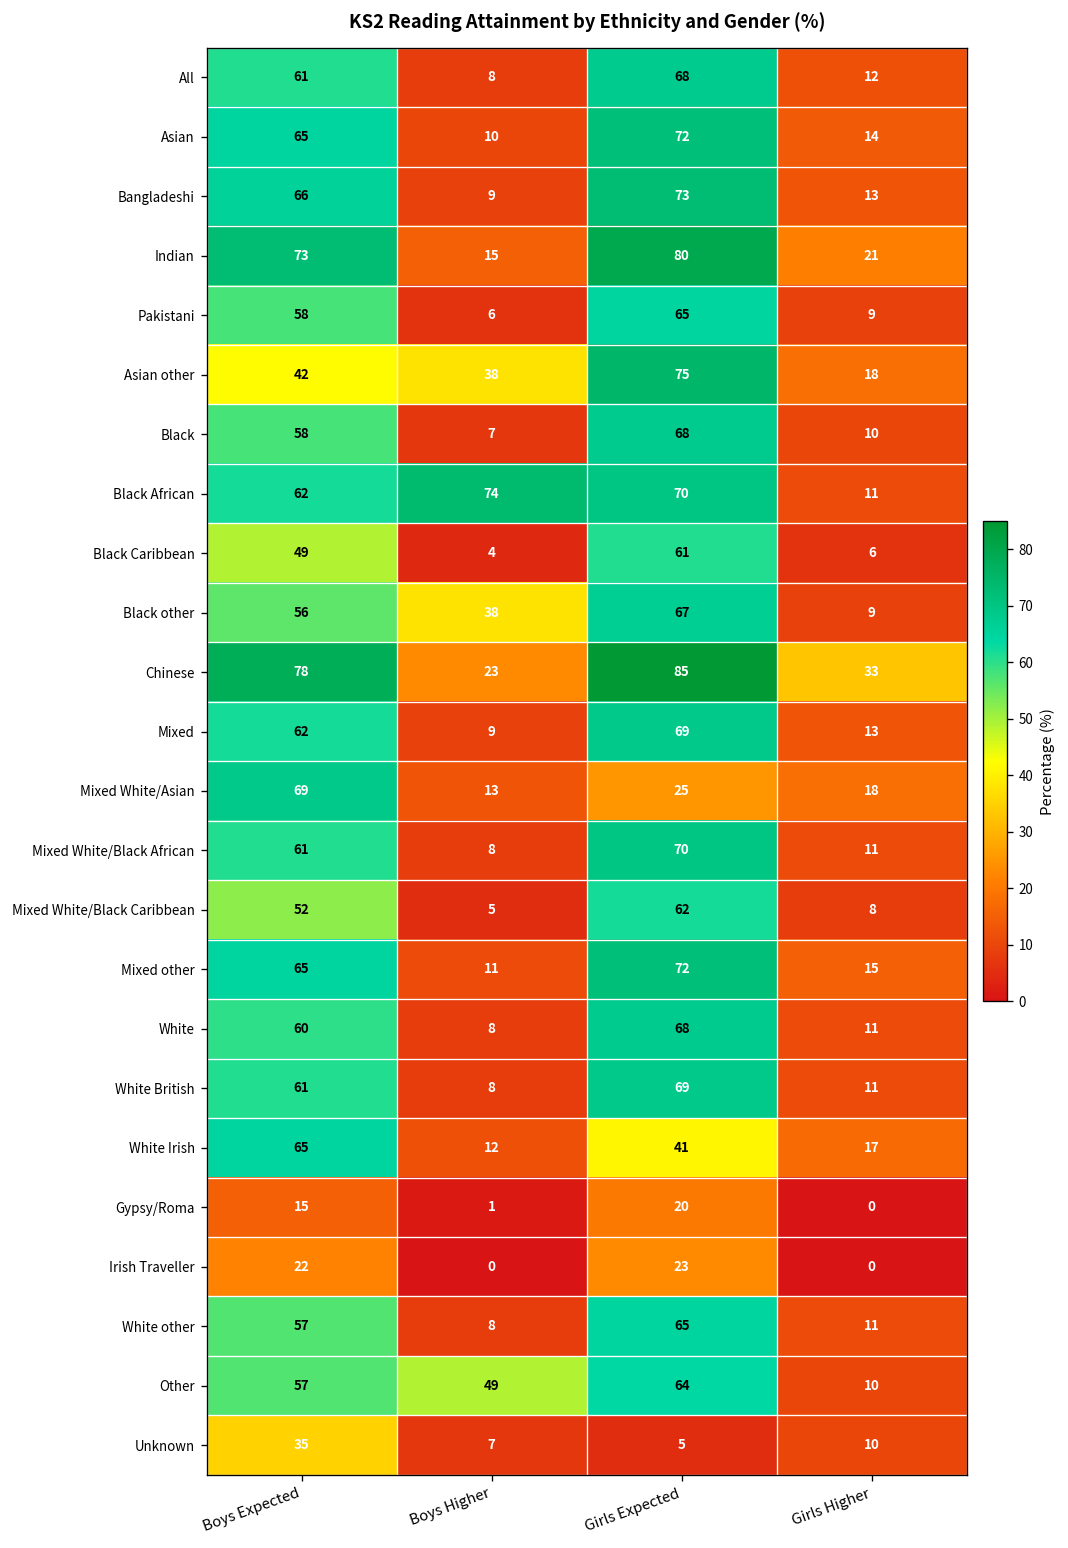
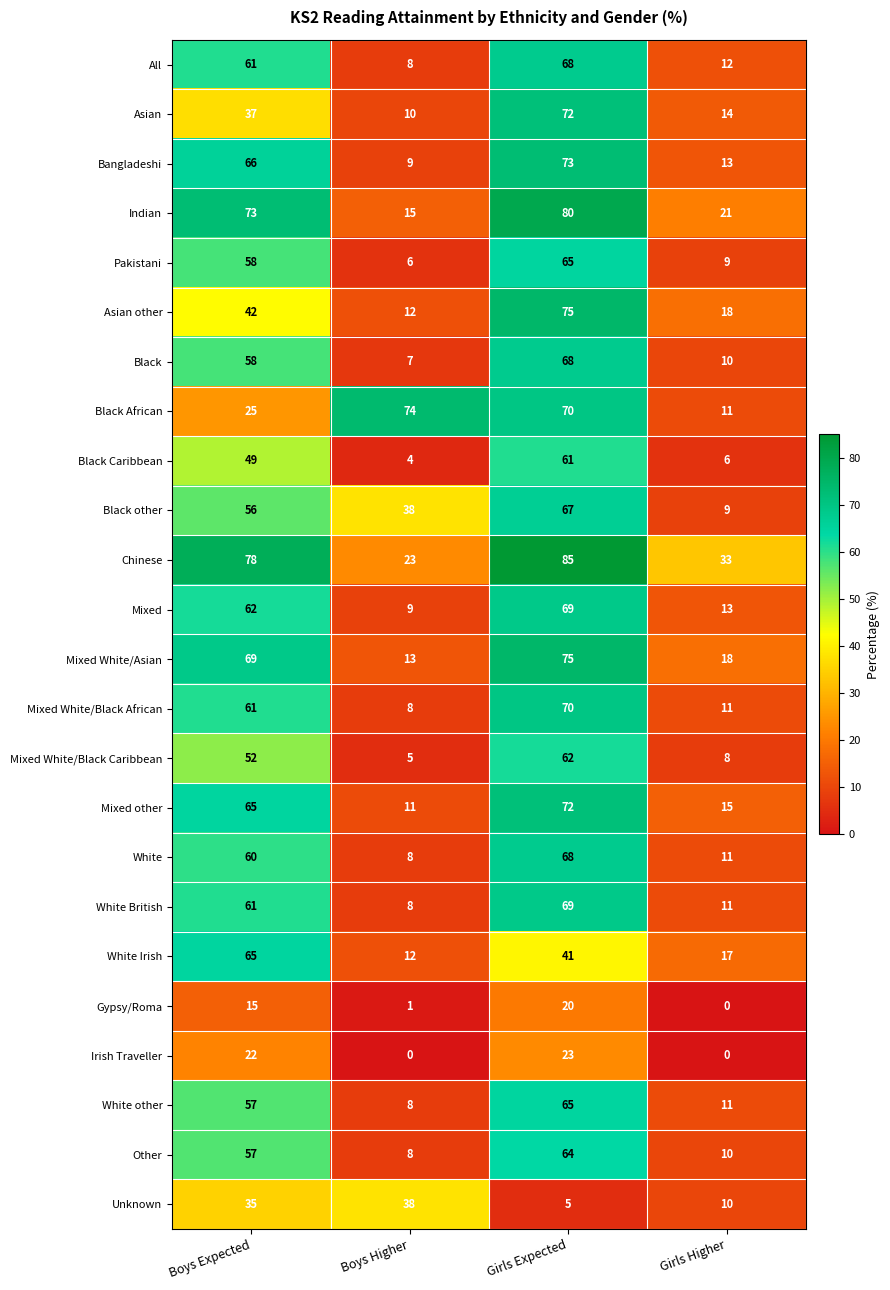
  {
    "All": {
      "Boys Expected": 61,
      "Boys Higher": 8,
      "Girls Expected": 68,
      "Girls Higher": 12
    },
    "Asian": {
-     "Boys Expected": 65,
+     "Boys Expected": 37,
      "Boys Higher": 10,
      "Girls Expected": 72,
      "Girls Higher": 14
    },
    "Bangladeshi": {
      "Boys Expected": 66,
      "Boys Higher": 9,
      "Girls Expected": 73,
      "Girls Higher": 13
    },
    "Indian": {
      "Boys Expected": 73,
      "Boys Higher": 15,
      "Girls Expected": 80,
      "Girls Higher": 21
    },
    "Pakistani": {
      "Boys Expected": 58,
      "Boys Higher": 6,
      "Girls Expected": 65,
      "Girls Higher": 9
    },
    "Asian other": {
      "Boys Expected": 42,
-     "Boys Higher": 38,
+     "Boys Higher": 12,
      "Girls Expected": 75,
      "Girls Higher": 18
    },
    "Black": {
      "Boys Expected": 58,
      "Boys Higher": 7,
      "Girls Expected": 68,
      "Girls Higher": 10
    },
    "Black African": {
-     "Boys Expected": 62,
+     "Boys Expected": 25,
      "Boys Higher": 74,
      "Girls Expected": 70,
      "Girls Higher": 11
    },
    "Black Caribbean": {
      "Boys Expected": 49,
      "Boys Higher": 4,
      "Girls Expected": 61,
      "Girls Higher": 6
    },
    "Black other": {
      "Boys Expected": 56,
      "Boys Higher": 38,
      "Girls Expected": 67,
      "Girls Higher": 9
    },
    "Chinese": {
      "Boys Expected": 78,
      "Boys Higher": 23,
      "Girls Expected": 85,
      "Girls Higher": 33
    },
    "Mixed": {
      "Boys Expected": 62,
      "Boys Higher": 9,
      "Girls Expected": 69,
      "Girls Higher": 13
    },
    "Mixed White/Asian": {
      "Boys Expected": 69,
      "Boys Higher": 13,
-     "Girls Expected": 25,
+     "Girls Expected": 75,
      "Girls Higher": 18
    },
    "Mixed White/Black African": {
      "Boys Expected": 61,
      "Boys Higher": 8,
      "Girls Expected": 70,
      "Girls Higher": 11
    },
    "Mixed White/Black Caribbean": {
      "Boys Expected": 52,
      "Boys Higher": 5,
      "Girls Expected": 62,
      "Girls Higher": 8
    },
    "Mixed other": {
      "Boys Expected": 65,
      "Boys Higher": 11,
      "Girls Expected": 72,
      "Girls Higher": 15
    },
    "White": {
      "Boys Expected": 60,
      "Boys Higher": 8,
      "Girls Expected": 68,
      "Girls Higher": 11
    },
    "White British": {
      "Boys Expected": 61,
      "Boys Higher": 8,
      "Girls Expected": 69,
      "Girls Higher": 11
    },
    "White Irish": {
      "Boys Expected": 65,
      "Boys Higher": 12,
      "Girls Expected": 41,
      "Girls Higher": 17
    },
    "Gypsy/Roma": {
      "Boys Expected": 15,
      "Boys Higher": 1,
      "Girls Expected": 20,
      "Girls Higher": 0
    },
    "Irish Traveller": {
      "Boys Expected": 22,
      "Boys Higher": 0,
      "Girls Expected": 23,
      "Girls Higher": 0
    },
    "White other": {
      "Boys Expected": 57,
      "Boys Higher": 8,
      "Girls Expected": 65,
      "Girls Higher": 11
    },
    "Other": {
      "Boys Expected": 57,
-     "Boys Higher": 49,
+     "Boys Higher": 8,
      "Girls Expected": 64,
      "Girls Higher": 10
    },
    "Unknown": {
      "Boys Expected": 35,
-     "Boys Higher": 7,
+     "Boys Higher": 38,
      "Girls Expected": 5,
      "Girls Higher": 10
    }
  }
